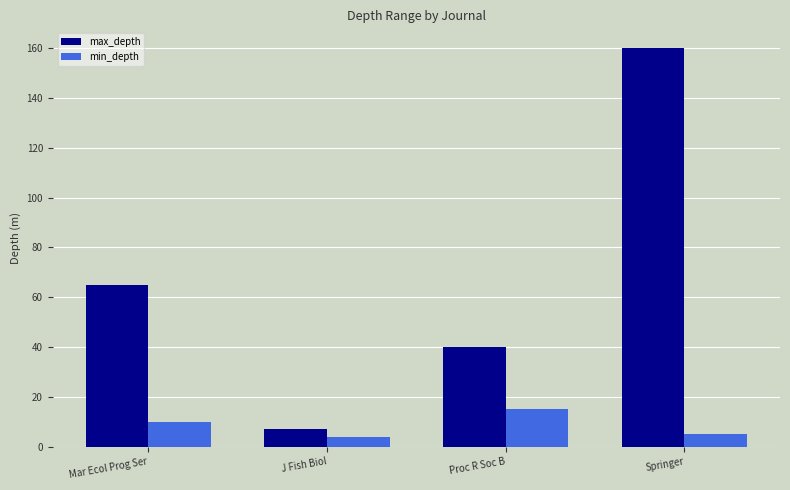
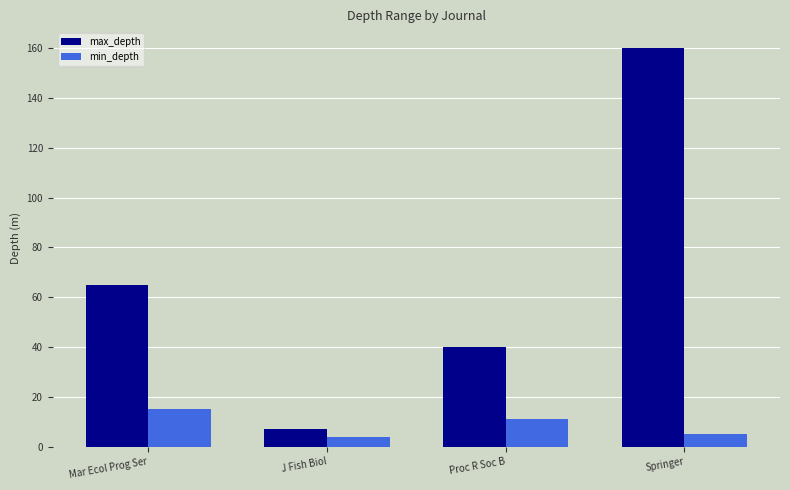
  {
    "max_depth": {
      "Mar Ecol Prog Ser": 65,
      "J Fish Biol": 7,
      "Proc R Soc B": 40,
      "Springer": 160
    },
    "min_depth": {
-     "Mar Ecol Prog Ser": 10,
+     "Mar Ecol Prog Ser": 15,
      "J Fish Biol": 4,
-     "Proc R Soc B": 15,
+     "Proc R Soc B": 11,
      "Springer": 5
    }
  }
